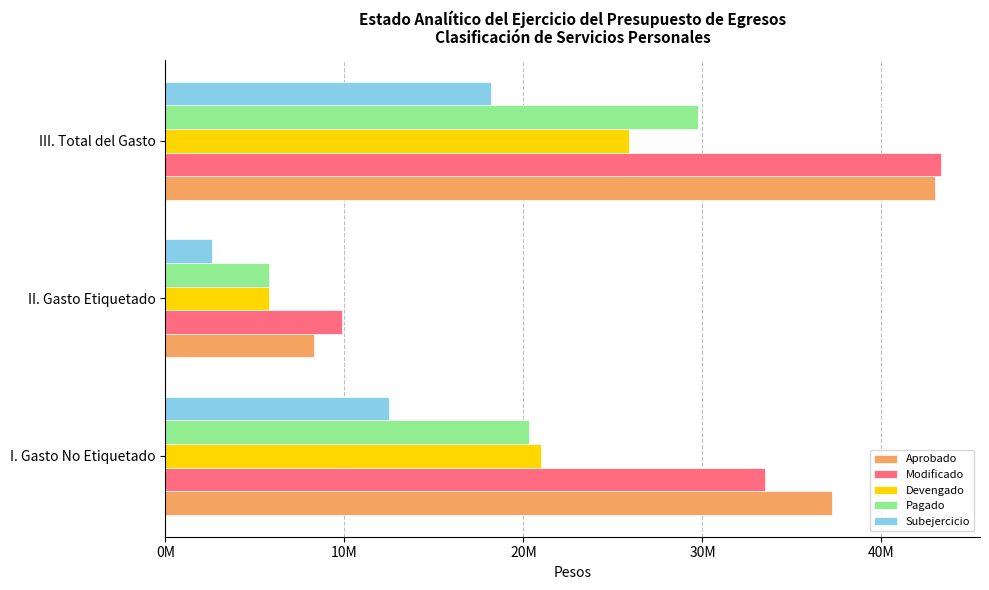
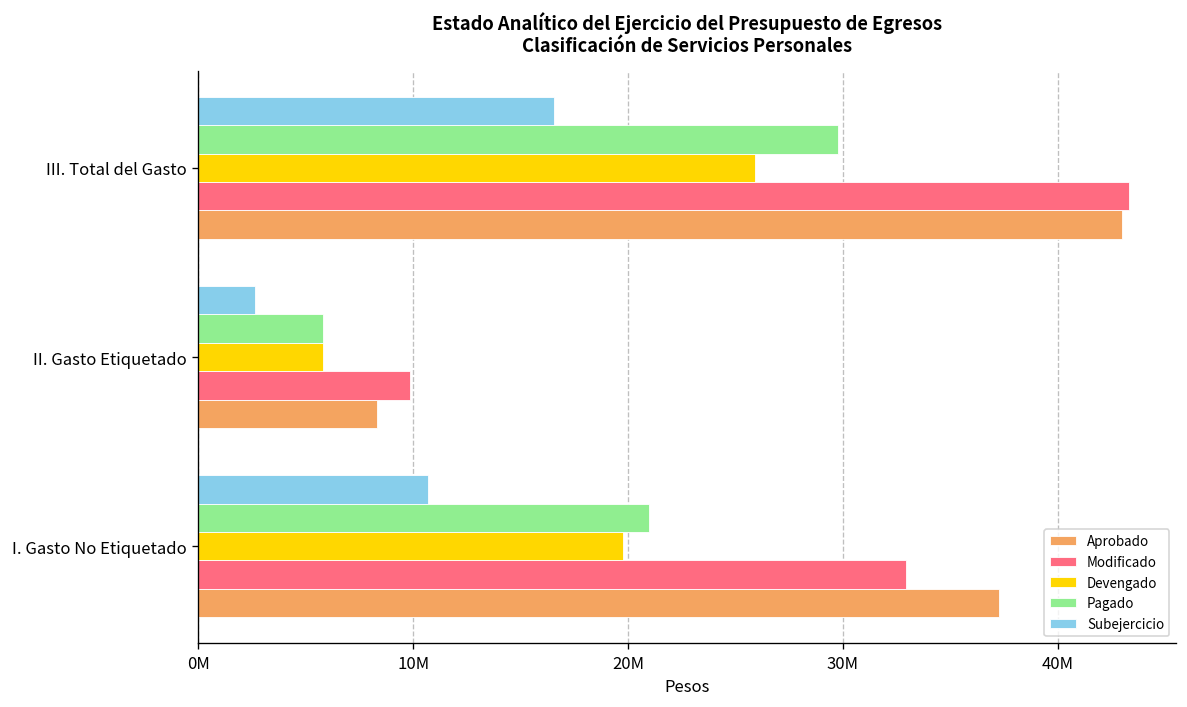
  {
    "Aprobado": {
      "III. Total del Gasto": 43000000,
      "II. Gasto Etiquetado": 8300000,
      "I. Gasto No Etiquetado": 37200000
    },
    "Modificado": {
      "III. Total del Gasto": 43300000,
      "II. Gasto Etiquetado": 9900000,
-     "I. Gasto No Etiquetado": 33500000
+     "I. Gasto No Etiquetado": 33000000
    },
    "Devengado": {
      "III. Total del Gasto": 25900000,
      "II. Gasto Etiquetado": 5800000,
-     "I. Gasto No Etiquetado": 21000000
+     "I. Gasto No Etiquetado": 19700000
    },
    "Pagado": {
      "III. Total del Gasto": 29800000,
      "II. Gasto Etiquetado": 5800000,
-     "I. Gasto No Etiquetado": 20300000
+     "I. Gasto No Etiquetado": 21000000
    },
    "Subejercicio": {
-     "III. Total del Gasto": 18200000,
+     "III. Total del Gasto": 16500000,
      "II. Gasto Etiquetado": 2600000,
-     "I. Gasto No Etiquetado": 12500000
+     "I. Gasto No Etiquetado": 10700000
    }
  }
